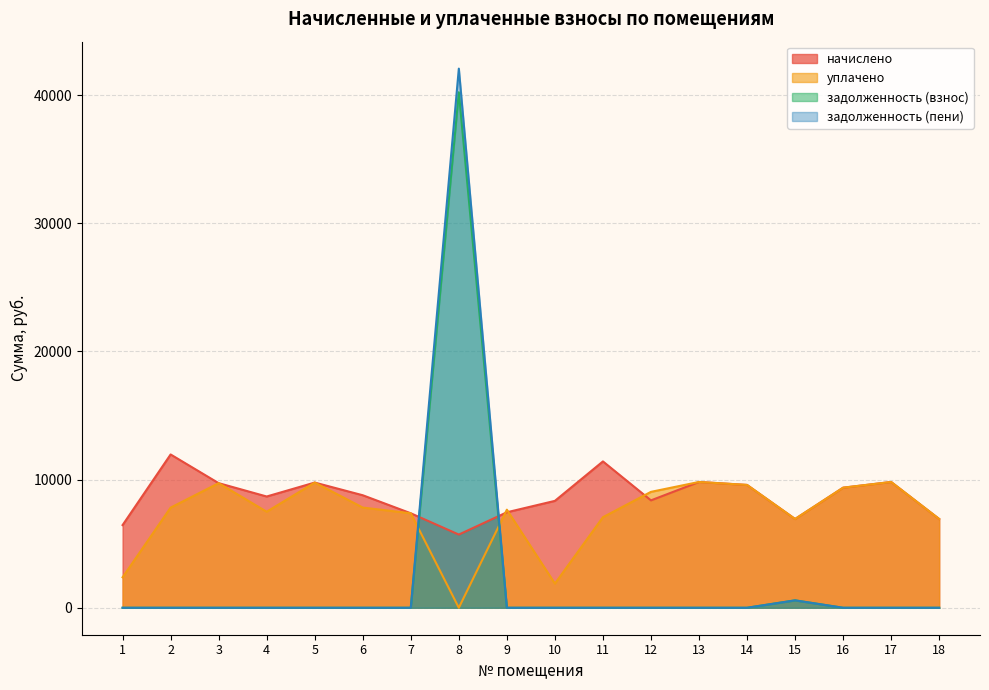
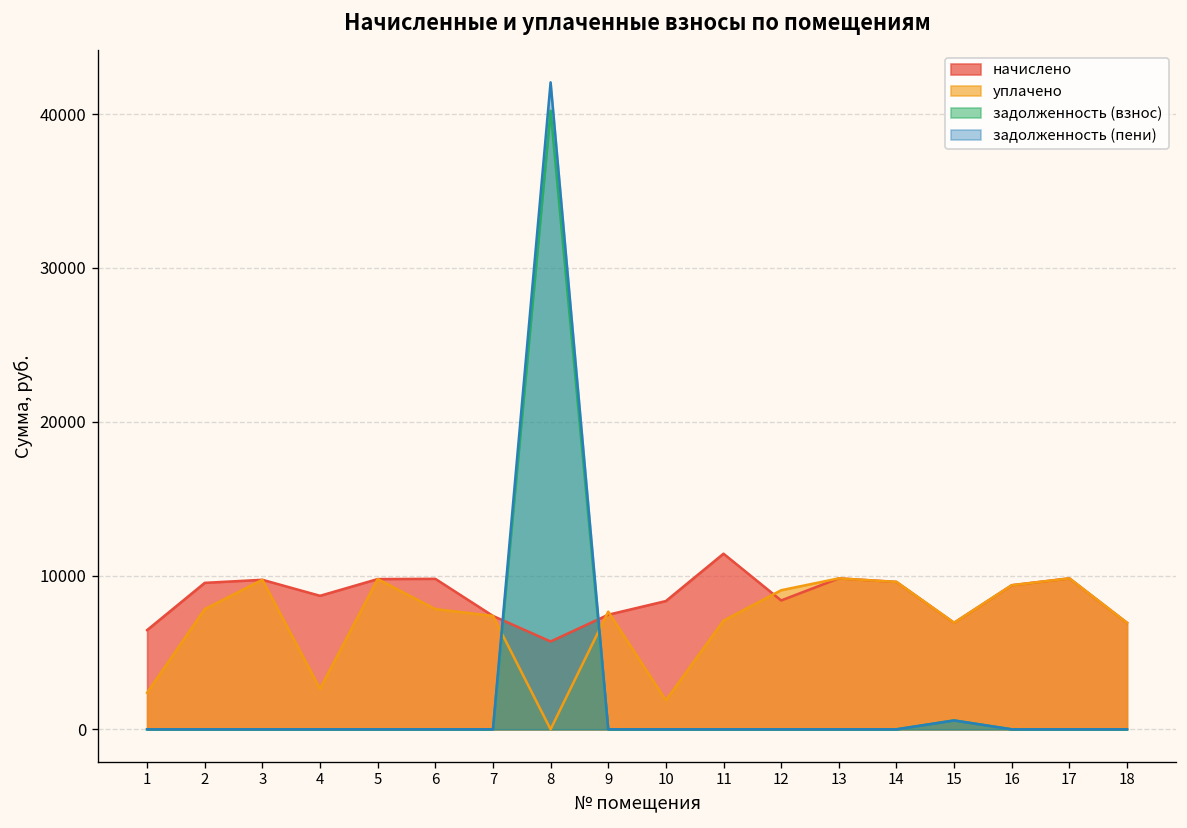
  {
    "начислено": {
      "1": 6500,
-     "2": 12000,
+     "2": 9500,
      "4": 8700,
-     "6": 8800,
+     "6": 9800,
      "8": 5700,
      "9": 7500,
      "10": 8300,
      "11": 11400,
      "12": 8400
    },
    "уплачено": {
      "1": 2400,
      "2": 7800,
-     "4": 7500,
+     "4": 2600,
      "6": 7800,
      "8": 0,
      "9": 7700,
      "10": 1900,
      "11": 7100,
      "12": 9000
    },
    "задолженность (взнос)": {
      "8": 40200
    },
    "задолженность (пени)": {
      "8": 42100
    }
  }
